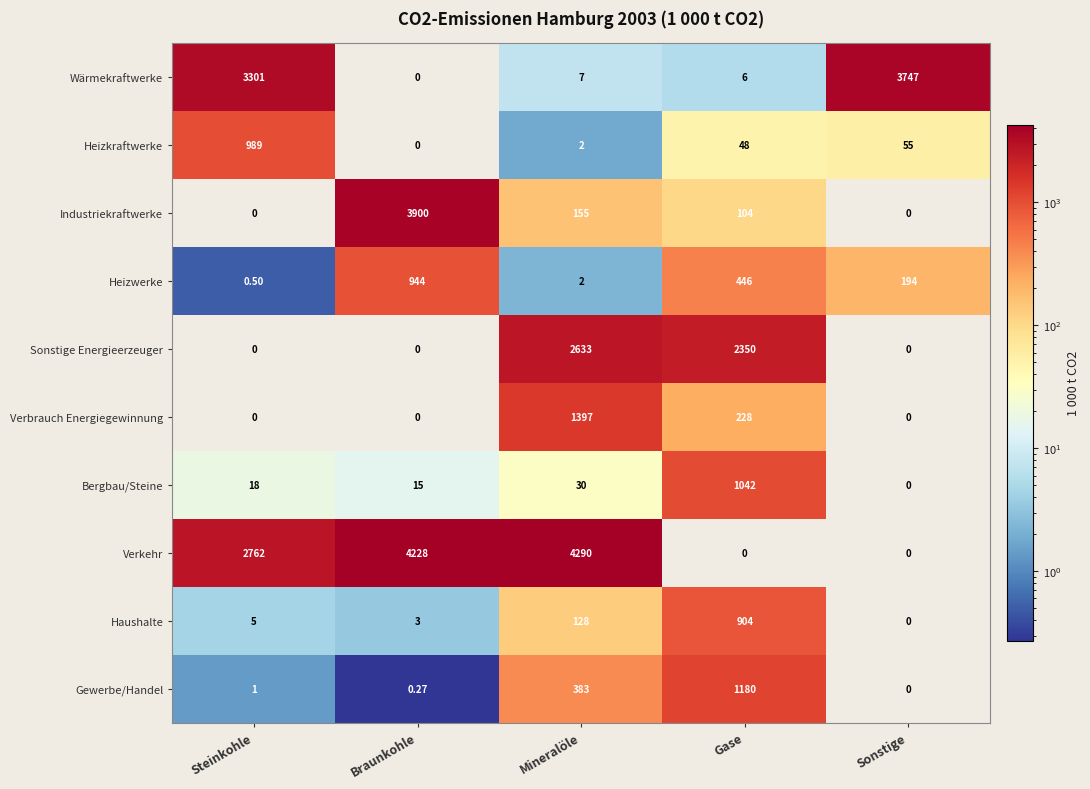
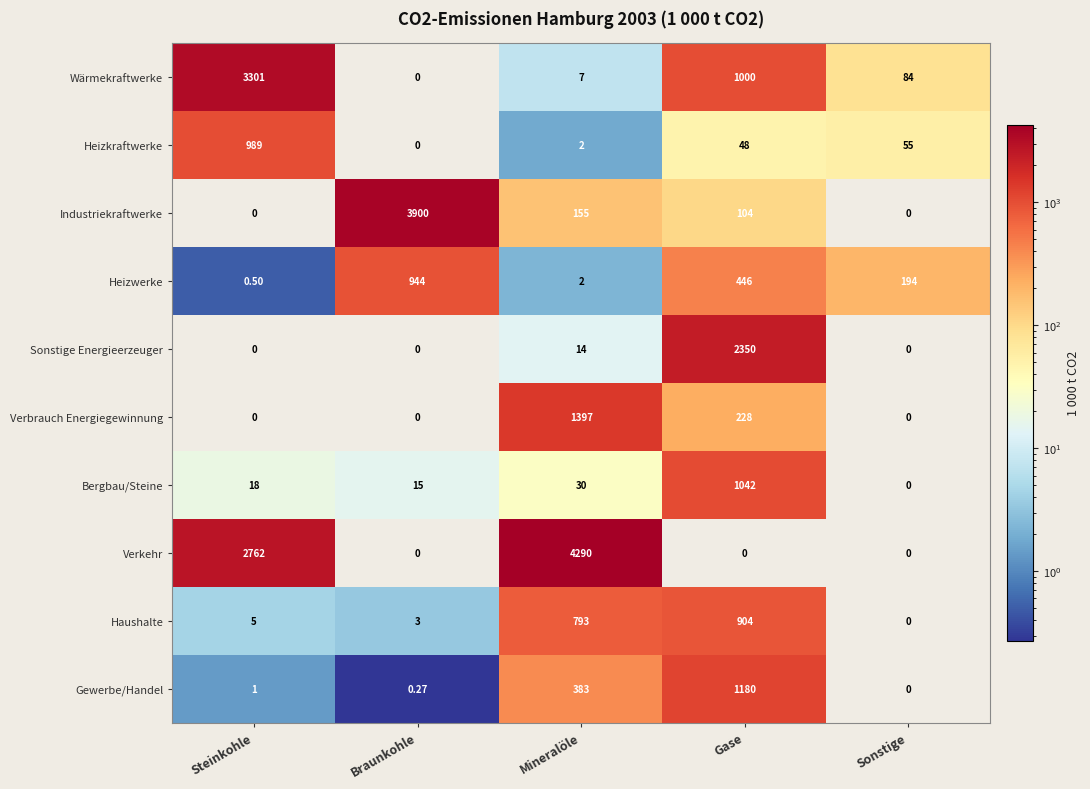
  {
    "Wärmekraftwerke": {
      "Steinkohle": 3301,
      "Braunkohle": 0,
      "Mineralöle": 7,
-     "Gase": 6,
-     "Sonstige": 3747
+     "Gase": 1000,
+     "Sonstige": 84
    },
    "Heizkraftwerke": {
      "Steinkohle": 989,
      "Braunkohle": 0,
      "Mineralöle": 2,
      "Gase": 48,
      "Sonstige": 55
    },
    "Industriekraftwerke": {
      "Steinkohle": 0,
      "Braunkohle": 3900,
      "Mineralöle": 155,
      "Gase": 104,
      "Sonstige": 0
    },
    "Heizwerke": {
      "Steinkohle": 0.50,
      "Braunkohle": 944,
      "Mineralöle": 2,
      "Gase": 446,
      "Sonstige": 194
    },
    "Sonstige Energieerzeuger": {
      "Steinkohle": 0,
      "Braunkohle": 0,
-     "Mineralöle": 2633,
+     "Mineralöle": 14,
      "Gase": 2350,
      "Sonstige": 0
    },
    "Verbrauch Energiegewinnung": {
      "Steinkohle": 0,
      "Braunkohle": 0,
      "Mineralöle": 1397,
      "Gase": 228,
      "Sonstige": 0
    },
    "Bergbau/Steine": {
      "Steinkohle": 18,
      "Braunkohle": 15,
      "Mineralöle": 30,
      "Gase": 1042,
      "Sonstige": 0
    },
    "Verkehr": {
      "Steinkohle": 2762,
-     "Braunkohle": 4228,
+     "Braunkohle": 0,
      "Mineralöle": 4290,
      "Gase": 0,
      "Sonstige": 0
    },
    "Haushalte": {
      "Steinkohle": 5,
      "Braunkohle": 3,
-     "Mineralöle": 128,
+     "Mineralöle": 793,
      "Gase": 904,
      "Sonstige": 0
    },
    "Gewerbe/Handel": {
      "Steinkohle": 1,
      "Braunkohle": 0.27,
      "Mineralöle": 383,
      "Gase": 1180,
      "Sonstige": 0
    }
  }
